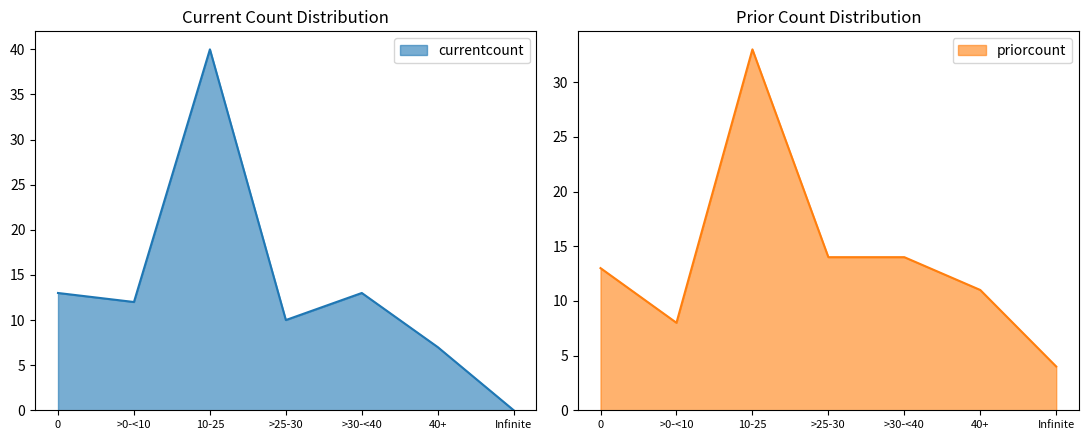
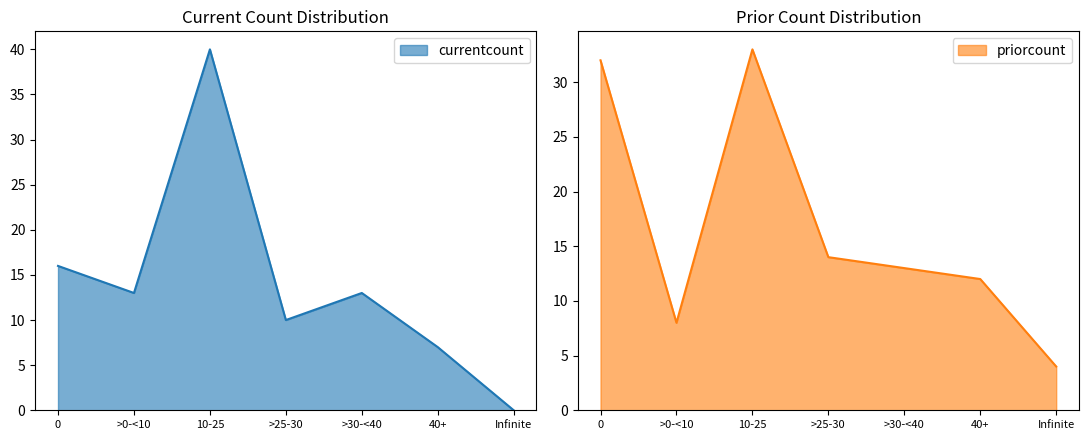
  {
    "Current Count Distribution": {
-     "0": 13,
-     ">0-<10": 12,
+     "0": 16,
+     ">0-<10": 13,
      "10-25": 40,
      ">25-30": 10,
      ">30-<40": 13,
      "40+": 7,
      "Infinite": 0
    },
    "Prior Count Distribution": {
-     "0": 13,
+     "0": 32,
      ">0-<10": 8,
      "10-25": 33,
      ">25-30": 14,
-     ">30-<40": 14,
-     "40+": 11,
+     ">30-<40": 13,
+     "40+": 12,
      "Infinite": 4
    }
  }
